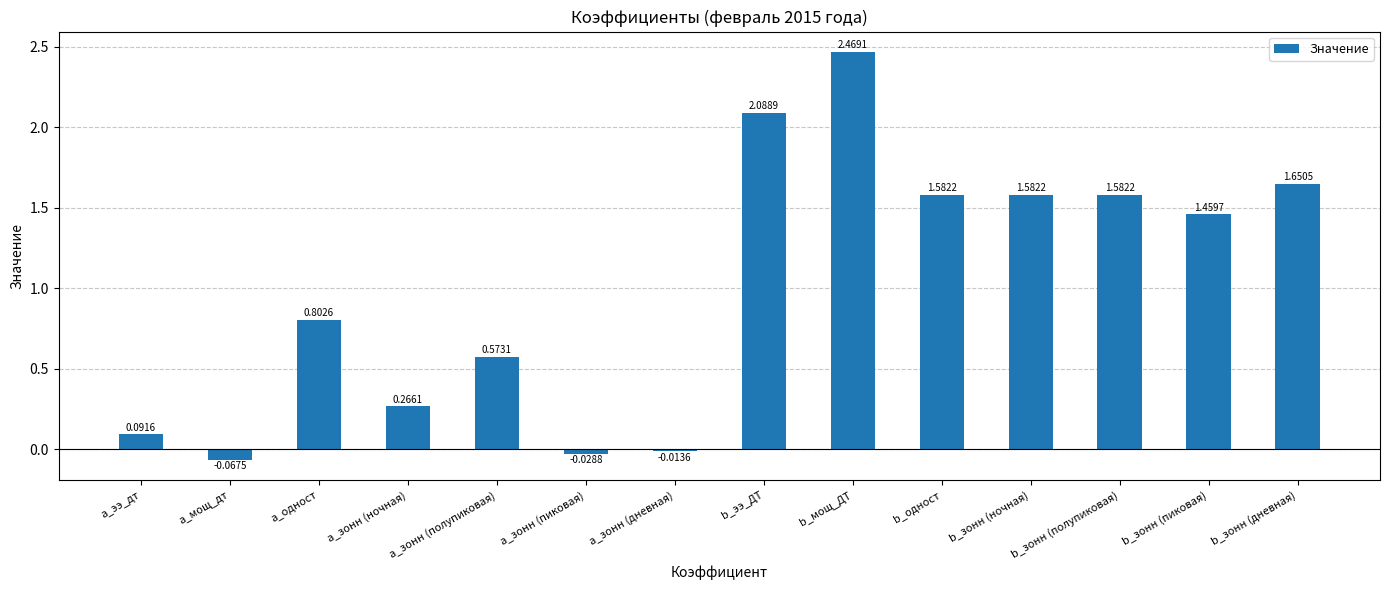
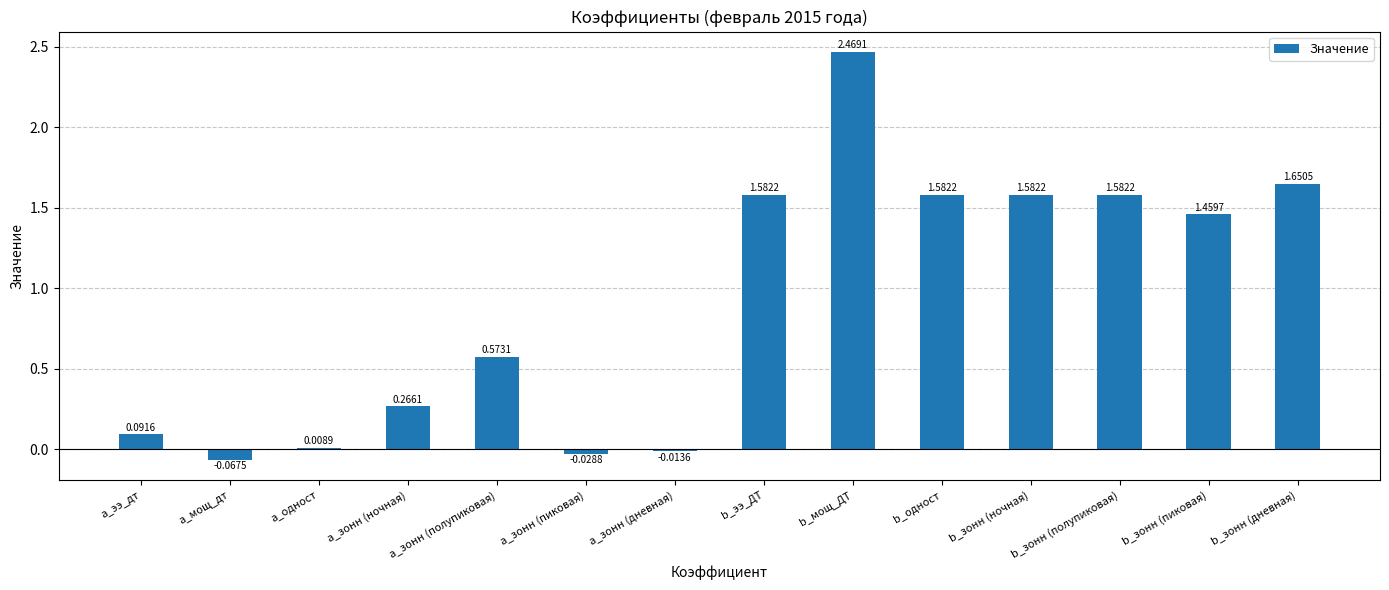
  {
    "a_ээ_дт": 0.0916,
    "a_мощ_дт": -0.0675,
-   "a_одност": 0.8026,
+   "a_одност": 0.0089,
    "a_зонн (ночная)": 0.2661,
    "a_зонн (полупиковая)": 0.5731,
    "a_зонн (пиковая)": -0.0288,
    "a_зонн (дневная)": -0.0136,
-   "b_ээ_ДТ": 2.0889,
+   "b_ээ_ДТ": 1.5822,
    "b_мощ_ДТ": 2.4691,
    "b_одност": 1.5822,
    "b_зонн (ночная)": 1.5822,
    "b_зонн (полупиковая)": 1.5822,
    "b_зонн (пиковая)": 1.4597,
    "b_зонн (дневная)": 1.6505
  }
